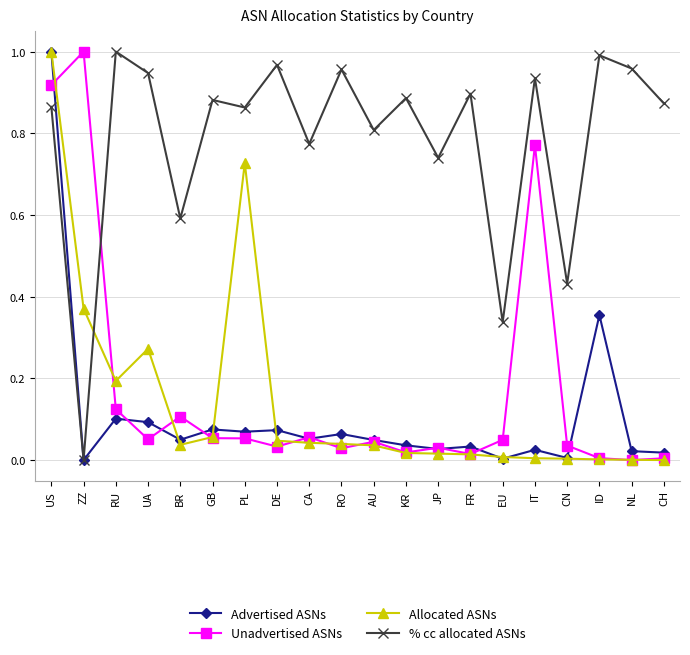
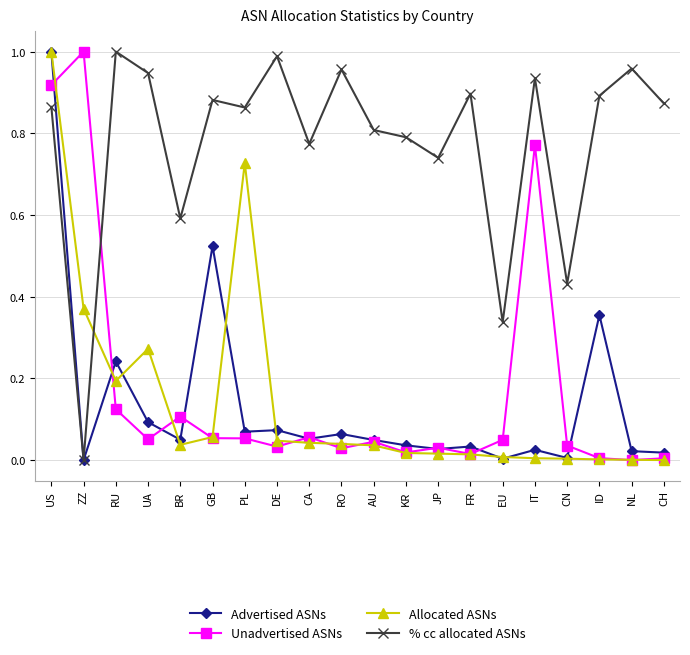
  {
    "Advertised ASNs": {
-     "RU": 0.10,
+     "RU": 0.24,
      "UA": 0.09,
      "BR": 0.05,
-     "GB": 0.08,
+     "GB": 0.52,
      "PL": 0.07,
      "DE": 0.07,
      "RO": 0.06,
      "KR": 0.04,
      "FR": 0.03,
      "IT": 0.03,
      "ID": 0.36,
      "NL": 0.02,
      "CH": 0.02
    },
    "Unadvertised ASNs": {
      "US": 0.92,
      "ZZ": 1.00,
      "RU": 0.12,
      "UA": 0.05,
      "BR": 0.11,
      "PL": 0.05,
      "DE": 0.03,
      "RO": 0.03,
      "EU": 0.05,
      "IT": 0.77,
      "CN": 0.04
    },
    "Allocated ASNs": {
      "ZZ": 0.37,
      "RU": 0.19,
      "UA": 0.27,
      "BR": 0.04,
      "PL": 0.73,
      "DE": 0.05,
      "CA": 0.04,
      "RO": 0.04,
      "AU": 0.04,
      "JP": 0.02,
      "IT": 0.00
    },
    "% cc allocated ASNs": {
      "US": 0.86,
      "RU": 1.00,
      "UA": 0.95,
      "BR": 0.59,
      "GB": 0.88,
      "PL": 0.86,
-     "DE": 0.97,
+     "DE": 0.99,
      "CA": 0.77,
      "RO": 0.96,
      "AU": 0.81,
-     "KR": 0.89,
+     "KR": 0.79,
      "JP": 0.74,
      "FR": 0.90,
      "EU": 0.34,
      "IT": 0.94,
      "CN": 0.43,
-     "ID": 0.99,
+     "ID": 0.89,
      "NL": 0.96,
      "CH": 0.87
    }
  }
